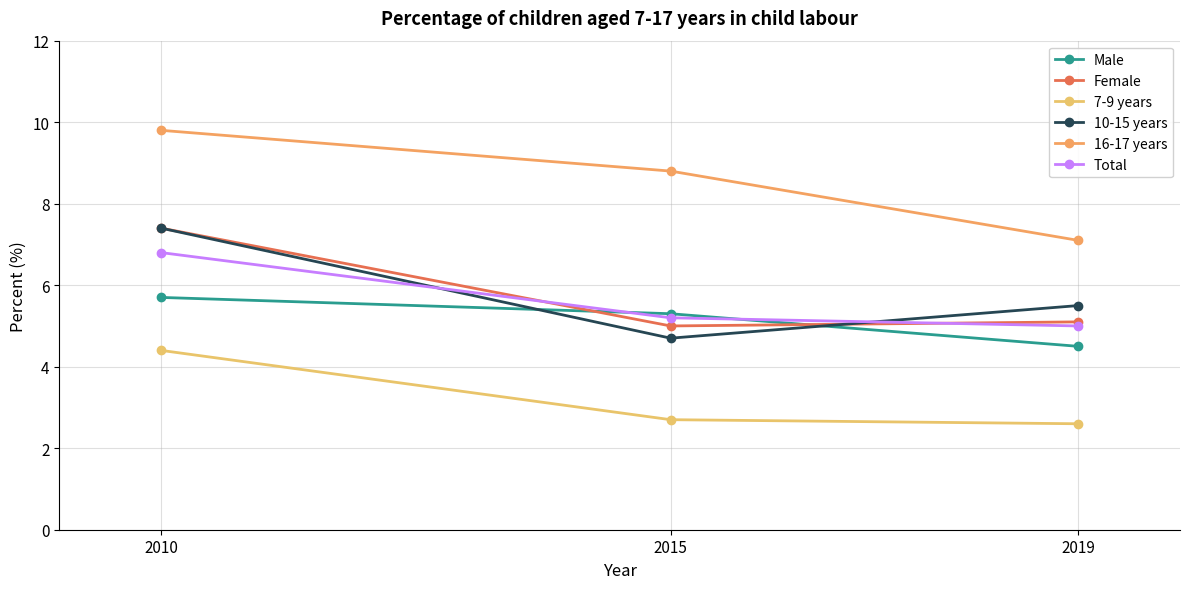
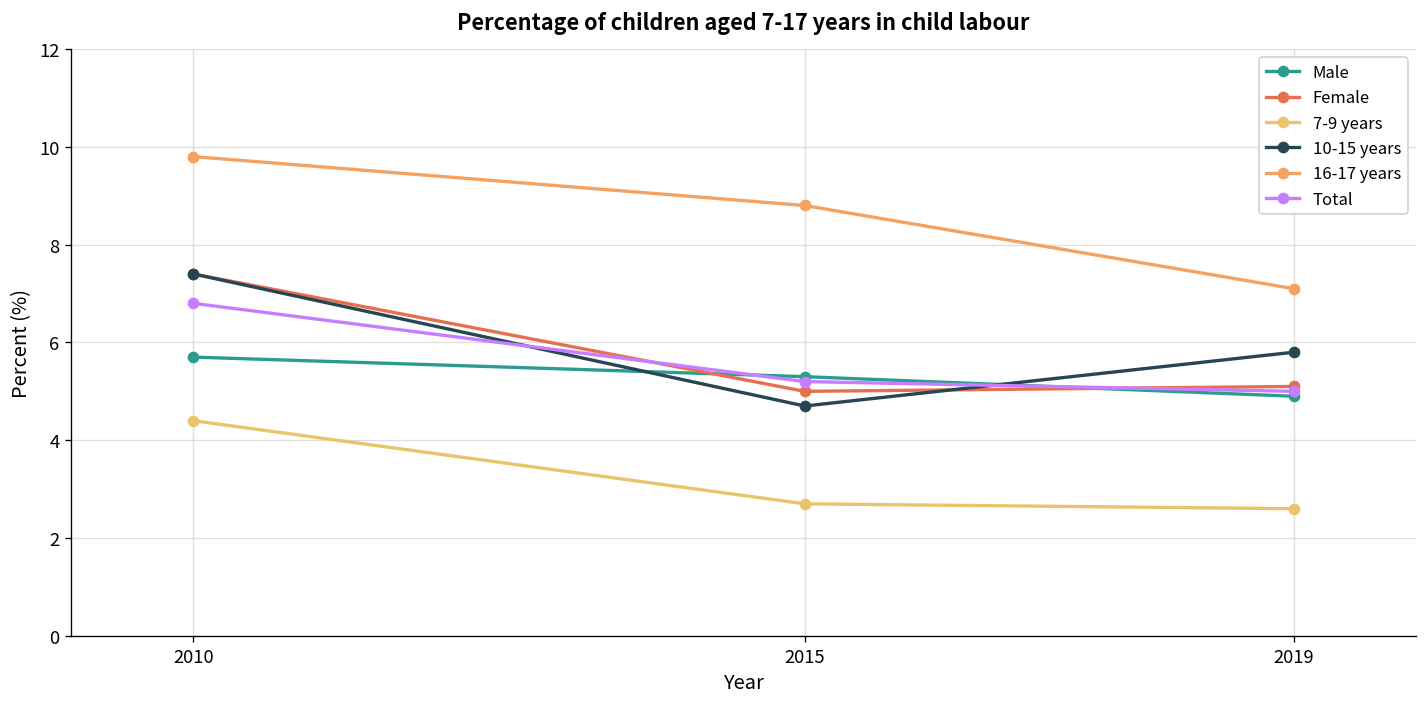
  {
    "Male": {
      "2010": 5.7,
      "2015": 5.3,
-     "2019": 4.5
+     "2019": 4.9
    },
    "10-15 years": {
      "2015": 4.7,
-     "2019": 5.5
+     "2019": 5.8
    },
    "Total": {
      "2010": 6.8,
      "2015": 5.2,
      "2019": 5.0
    }
  }
